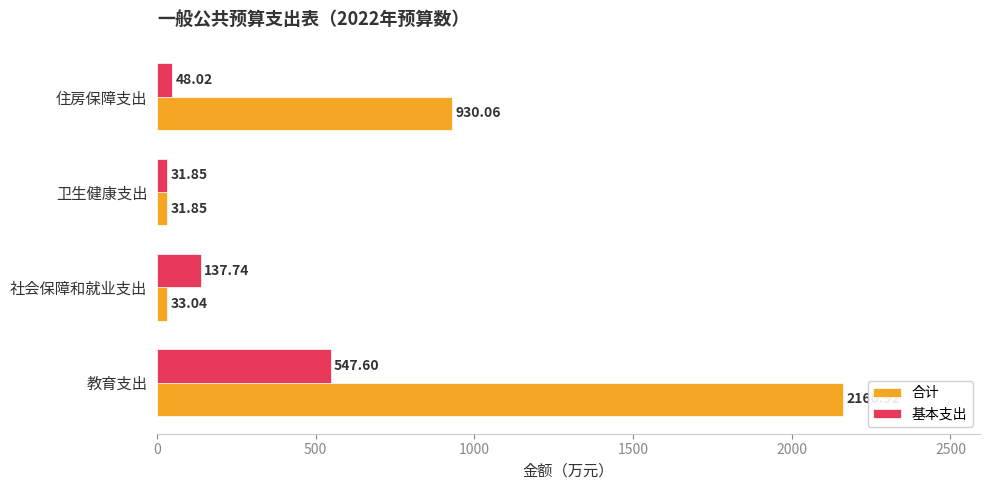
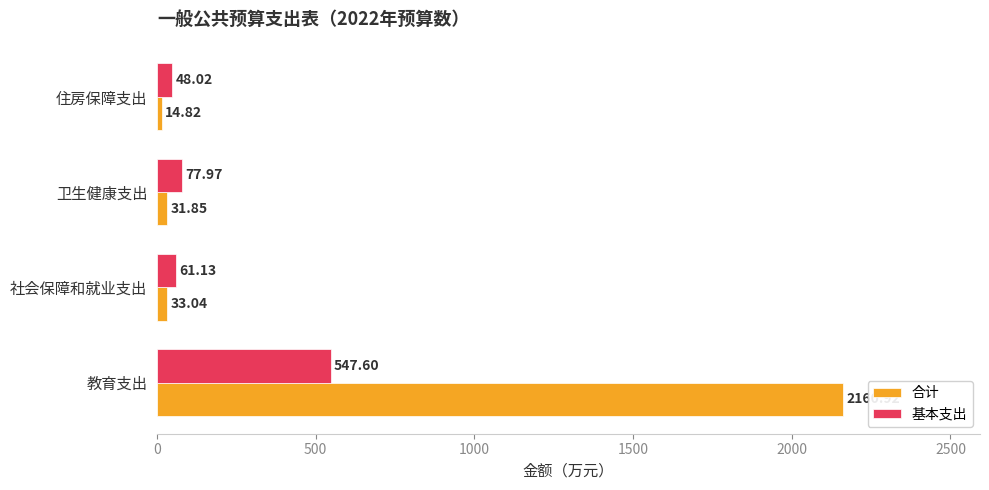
  {
    "合计": {
-     "住房保障支出": 930.06,
+     "住房保障支出": 14.82,
      "卫生健康支出": 31.85,
      "社会保障和就业支出": 33.04
    },
    "基本支出": {
      "住房保障支出": 48.02,
-     "卫生健康支出": 31.85,
-     "社会保障和就业支出": 137.74,
+     "卫生健康支出": 77.97,
+     "社会保障和就业支出": 61.13,
      "教育支出": 547.60
    }
  }
